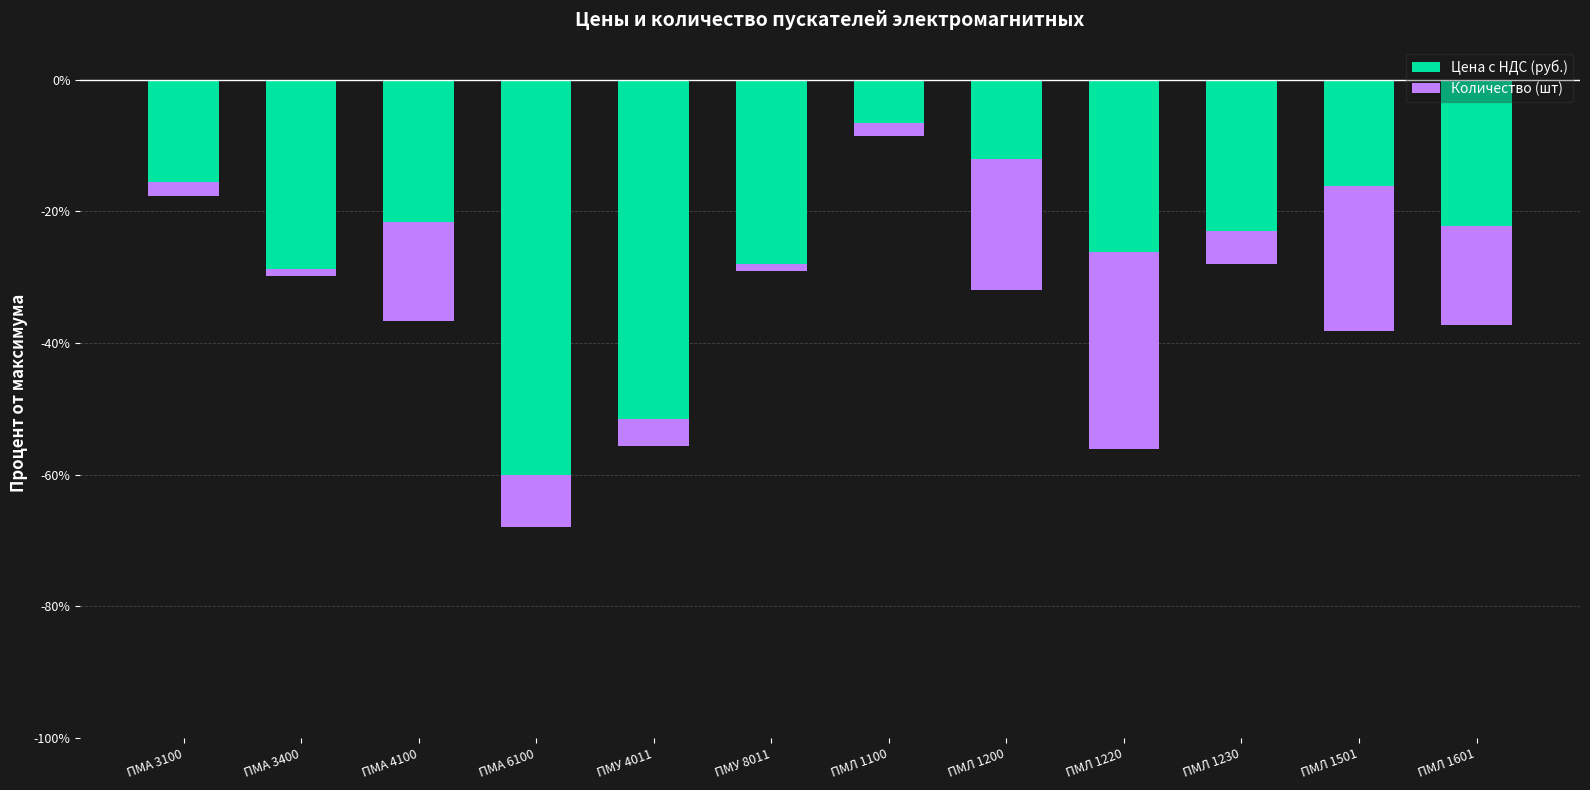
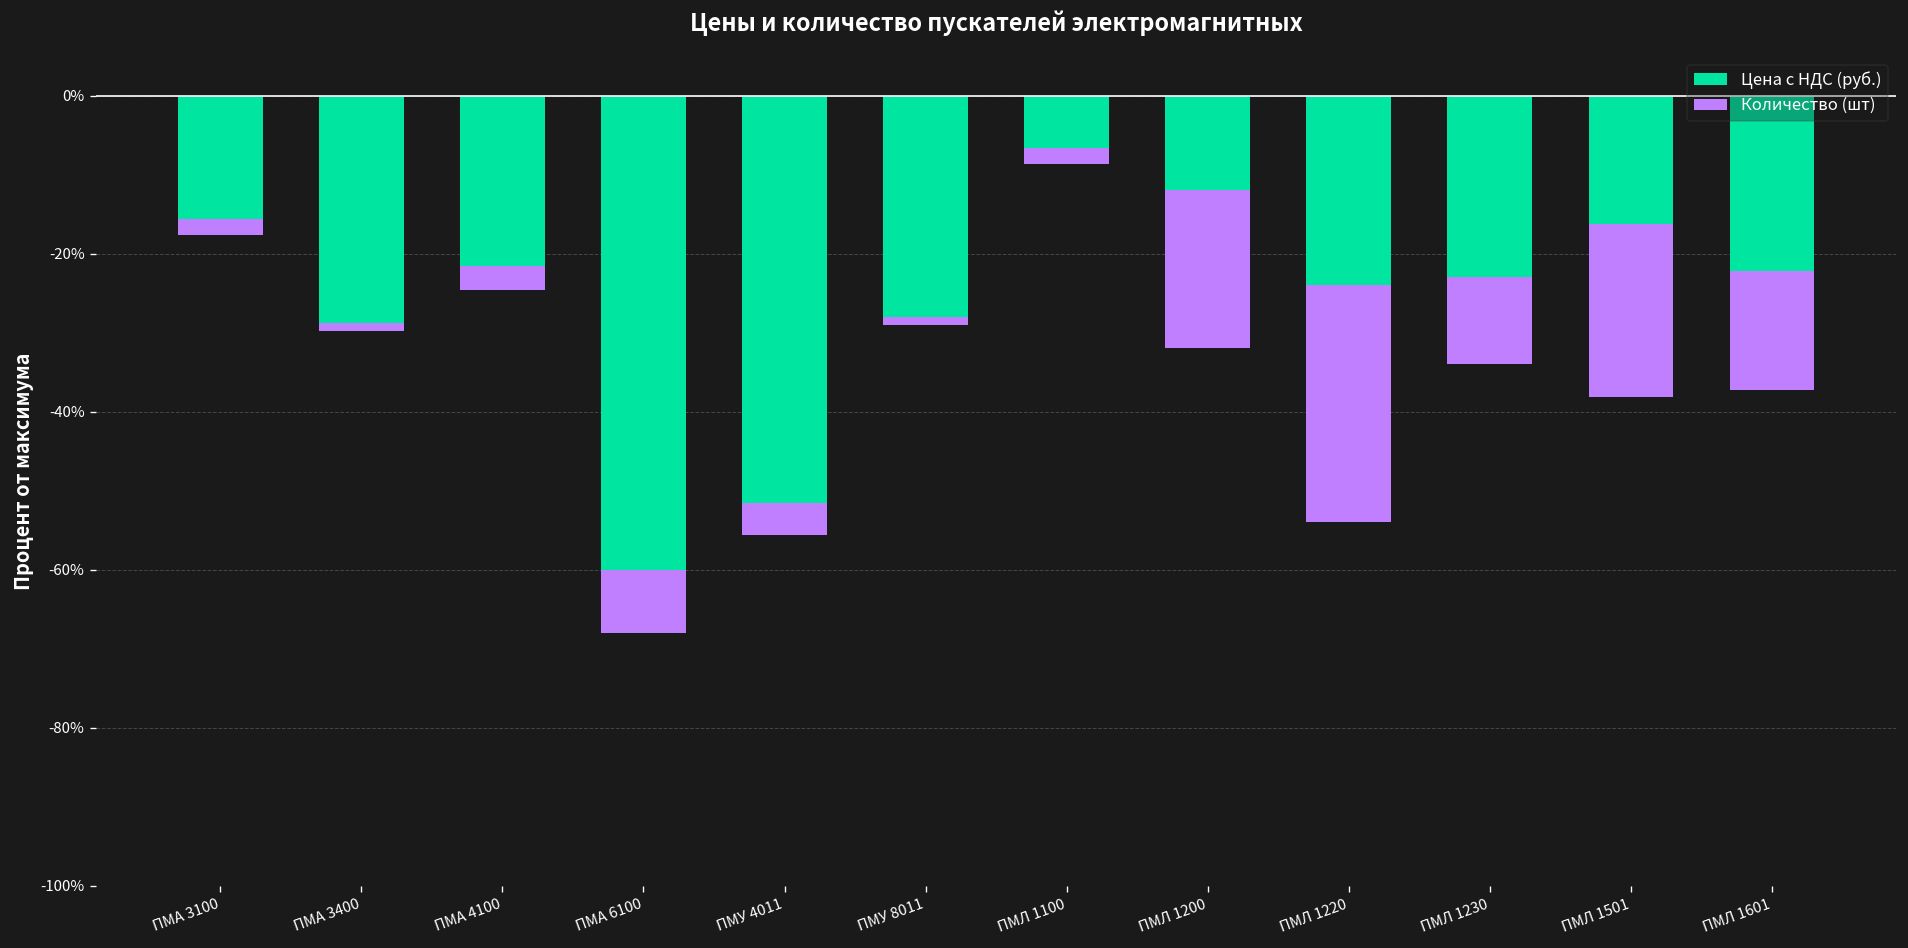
  {
    "Цена с НДС (руб.)": {
      "ПМА 3100": "-16%",
      "ПМА 3400": "-29%",
      "ПМА 4100": "-22%",
      "ПМА 6100": "-60%",
      "ПМУ 4011": "-52%",
      "ПМУ 8011": "-28%",
      "ПМЛ 1100": "-7%",
      "ПМЛ 1200": "-12%",
-     "ПМЛ 1220": "-26%",
+     "ПМЛ 1220": "-24%",
      "ПМЛ 1230": "-23%",
      "ПМЛ 1501": "-16%",
      "ПМЛ 1601": "-22%"
    },
    "Количество (шт)": {
      "ПМА 3100": "-2%",
      "ПМА 3400": "-1%",
-     "ПМА 4100": "-15%",
+     "ПМА 4100": "-3%",
      "ПМА 6100": "-8%",
      "ПМУ 4011": "-4%",
      "ПМУ 8011": "-1%",
      "ПМЛ 1100": "-2%",
      "ПМЛ 1200": "-20%",
      "ПМЛ 1220": "-30%",
-     "ПМЛ 1230": "-5%",
+     "ПМЛ 1230": "-11%",
      "ПМЛ 1501": "-22%",
      "ПМЛ 1601": "-15%"
    }
  }
